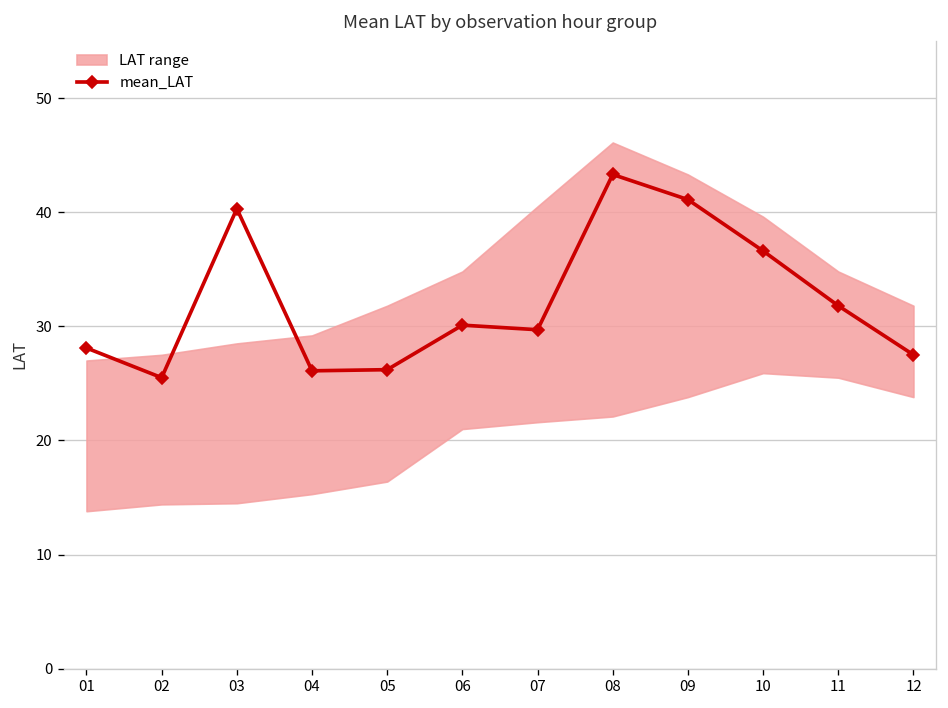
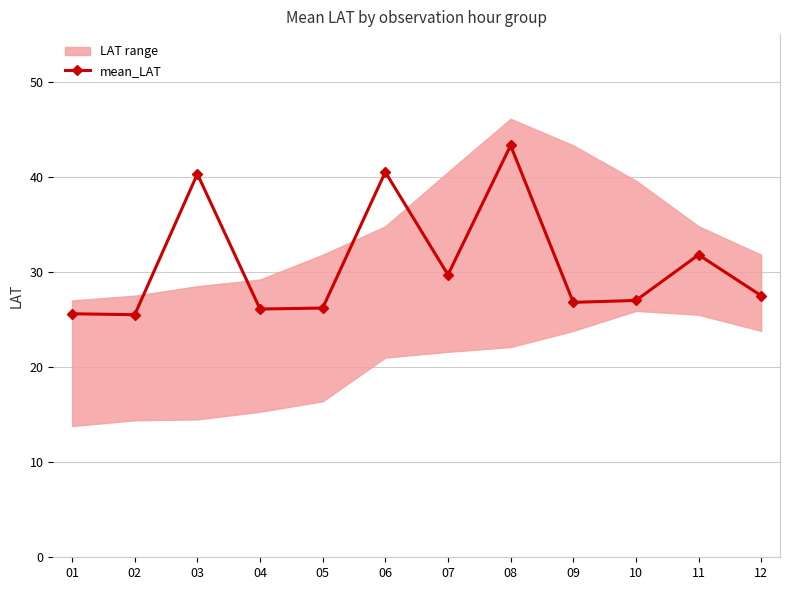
  {
    "mean_LAT": {
-     "01": 28,
+     "01": 26,
      "02": 26,
      "03": 40,
      "04": 26,
      "05": 26,
-     "06": 30,
+     "06": 41,
      "07": 30,
      "08": 43,
-     "09": 41,
-     "10": 37,
+     "09": 27,
+     "10": 27,
      "11": 32,
      "12": 28
    }
  }
